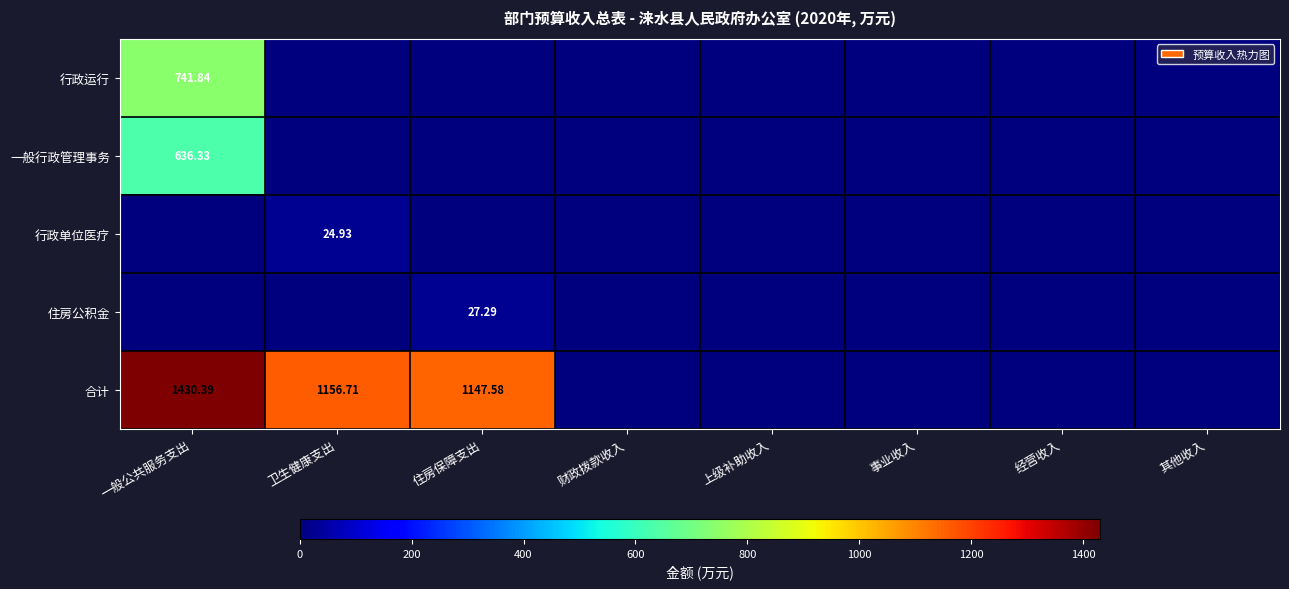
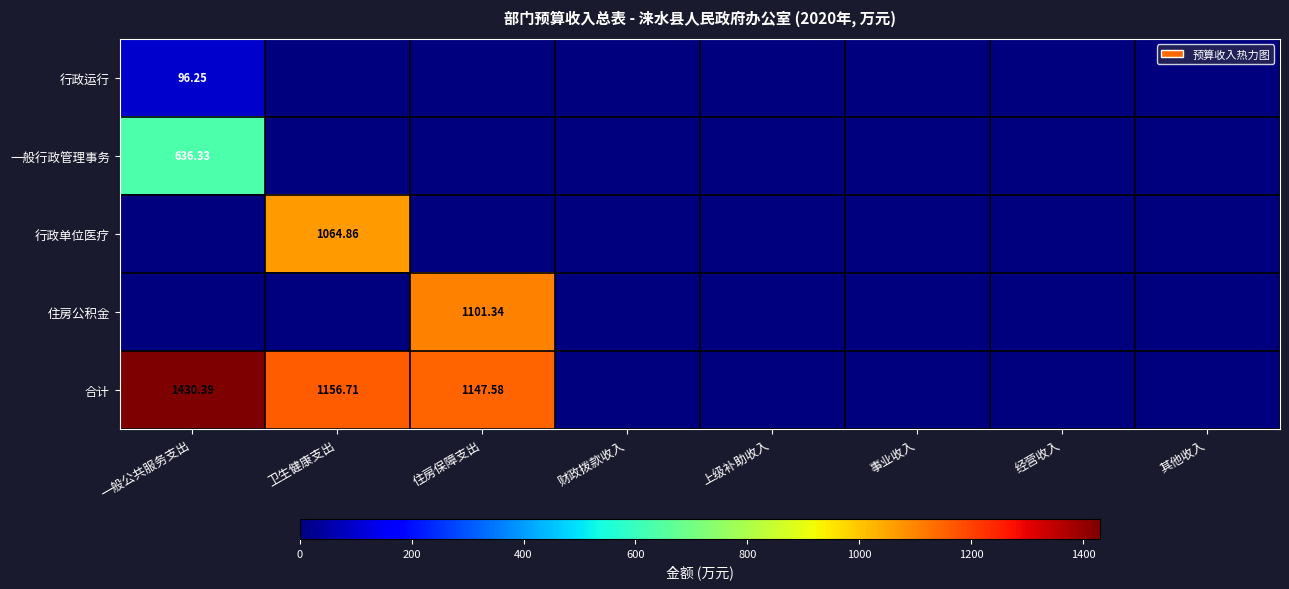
  {
    "行政运行": {
-     "一般公共服务支出": 741.84
+     "一般公共服务支出": 96.25
    },
    "一般行政管理事务": {
      "一般公共服务支出": 636.33
    },
    "行政单位医疗": {
-     "卫生健康支出": 24.93
+     "卫生健康支出": 1064.86
    },
    "住房公积金": {
-     "住房保障支出": 27.29
+     "住房保障支出": 1101.34
    },
    "合计": {
      "一般公共服务支出": 1430.39,
      "卫生健康支出": 1156.71,
      "住房保障支出": 1147.58
    }
  }
